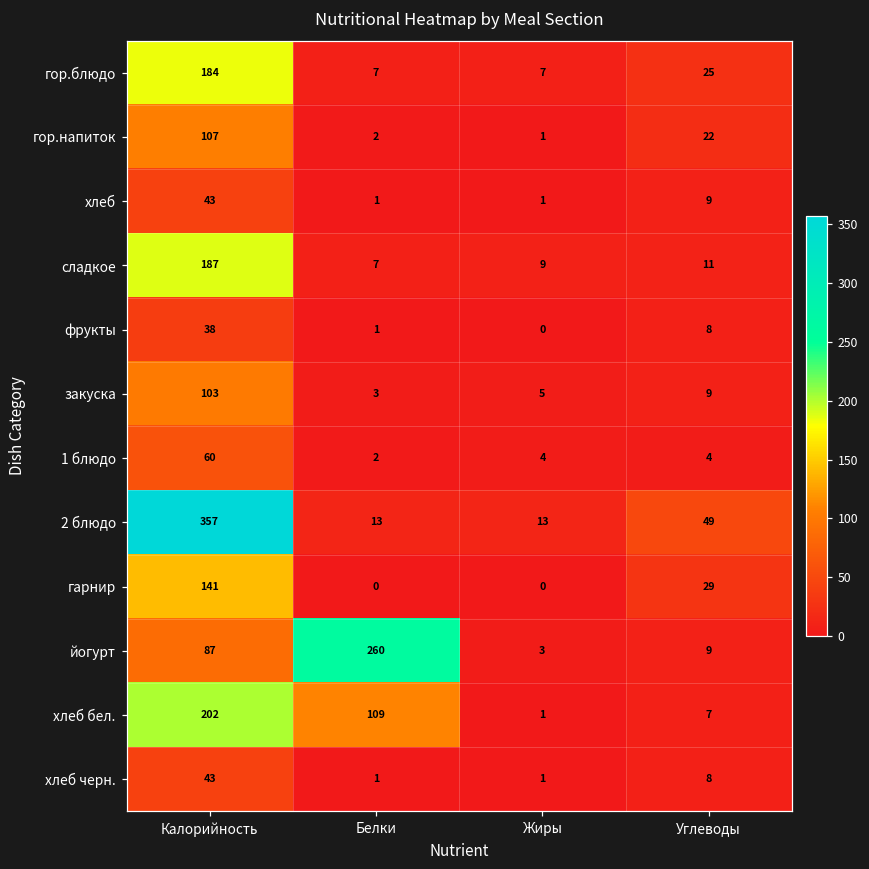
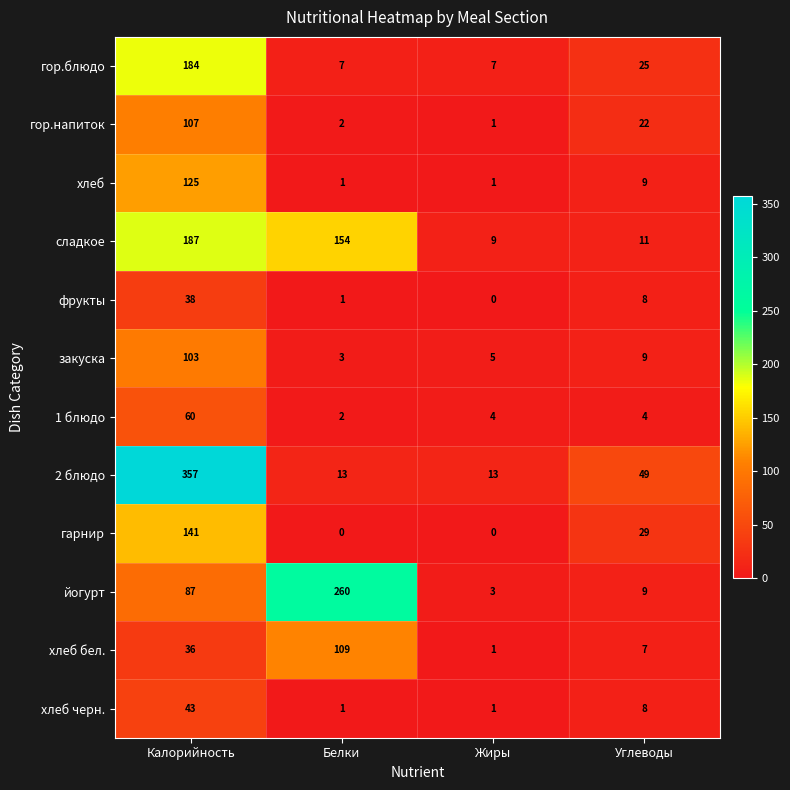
  {
    "гор.блюдо": {
      "Калорийность": 184,
      "Белки": 7,
      "Жиры": 7,
      "Углеводы": 25
    },
    "гор.напиток": {
      "Калорийность": 107,
      "Белки": 2,
      "Жиры": 1,
      "Углеводы": 22
    },
    "хлеб": {
-     "Калорийность": 43,
+     "Калорийность": 125,
      "Белки": 1,
      "Жиры": 1,
      "Углеводы": 9
    },
    "сладкое": {
      "Калорийность": 187,
-     "Белки": 7,
+     "Белки": 154,
      "Жиры": 9,
      "Углеводы": 11
    },
    "фрукты": {
      "Калорийность": 38,
      "Белки": 1,
      "Жиры": 0,
      "Углеводы": 8
    },
    "закуска": {
      "Калорийность": 103,
      "Белки": 3,
      "Жиры": 5,
      "Углеводы": 9
    },
    "1 блюдо": {
      "Калорийность": 60,
      "Белки": 2,
      "Жиры": 4,
      "Углеводы": 4
    },
    "2 блюдо": {
      "Калорийность": 357,
      "Белки": 13,
      "Жиры": 13,
      "Углеводы": 49
    },
    "гарнир": {
      "Калорийность": 141,
      "Белки": 0,
      "Жиры": 0,
      "Углеводы": 29
    },
    "йогурт": {
      "Калорийность": 87,
      "Белки": 260,
      "Жиры": 3,
      "Углеводы": 9
    },
    "хлеб бел.": {
-     "Калорийность": 202,
+     "Калорийность": 36,
      "Белки": 109,
      "Жиры": 1,
      "Углеводы": 7
    },
    "хлеб черн.": {
      "Калорийность": 43,
      "Белки": 1,
      "Жиры": 1,
      "Углеводы": 8
    }
  }
